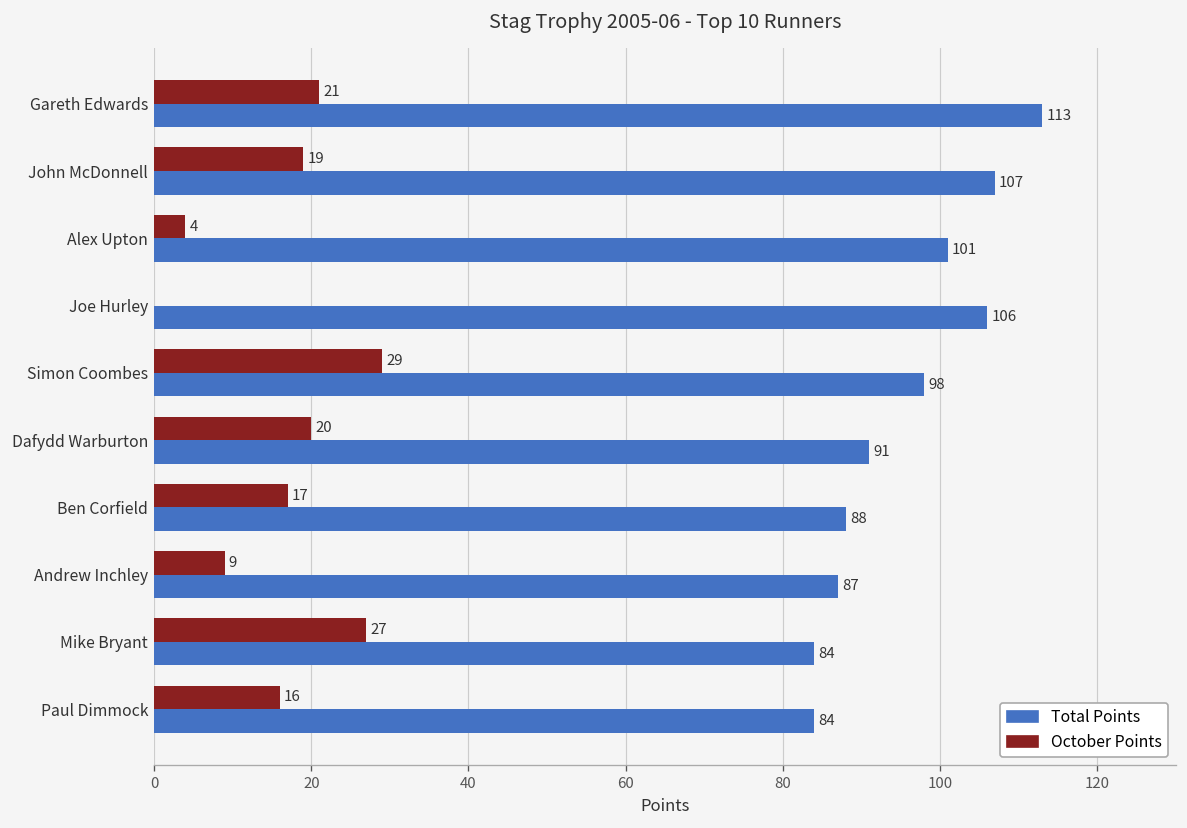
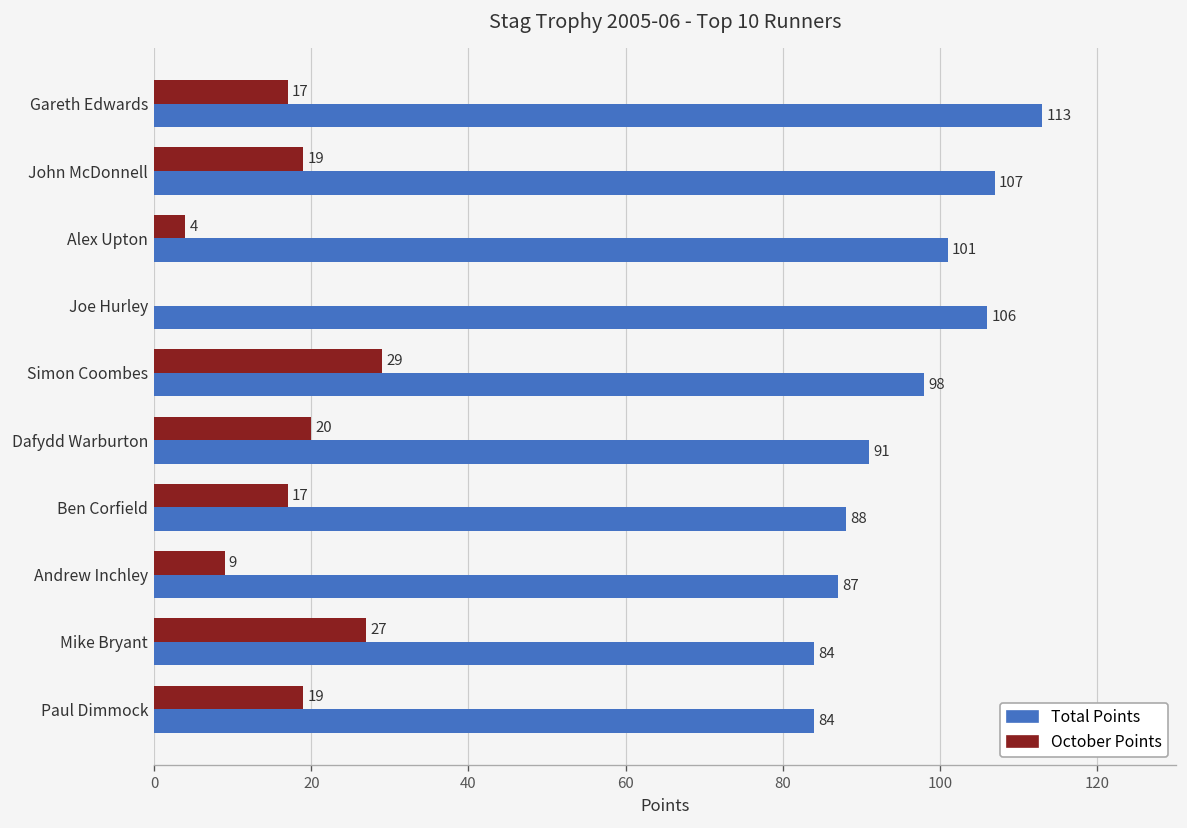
  {
    "Total Points": {
      "Gareth Edwards": 113,
      "John McDonnell": 107,
      "Alex Upton": 101,
      "Joe Hurley": 106,
      "Simon Coombes": 98,
      "Dafydd Warburton": 91,
      "Ben Corfield": 88,
      "Andrew Inchley": 87,
      "Mike Bryant": 84,
      "Paul Dimmock": 84
    },
    "October Points": {
-     "Gareth Edwards": 21,
+     "Gareth Edwards": 17,
      "John McDonnell": 19,
      "Alex Upton": 4,
      "Simon Coombes": 29,
      "Dafydd Warburton": 20,
      "Ben Corfield": 17,
      "Andrew Inchley": 9,
      "Mike Bryant": 27,
-     "Paul Dimmock": 16
+     "Paul Dimmock": 19
    }
  }
